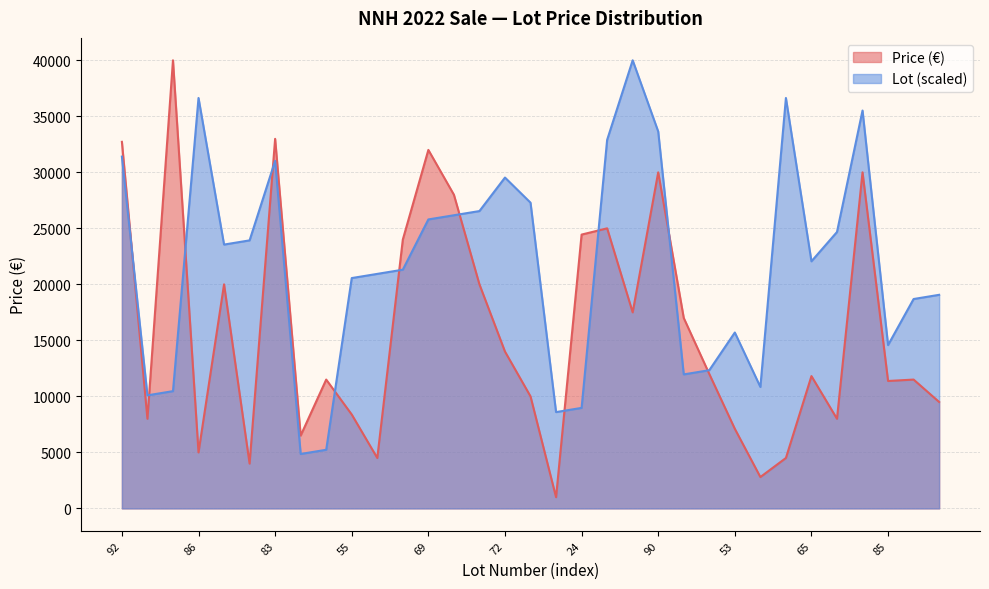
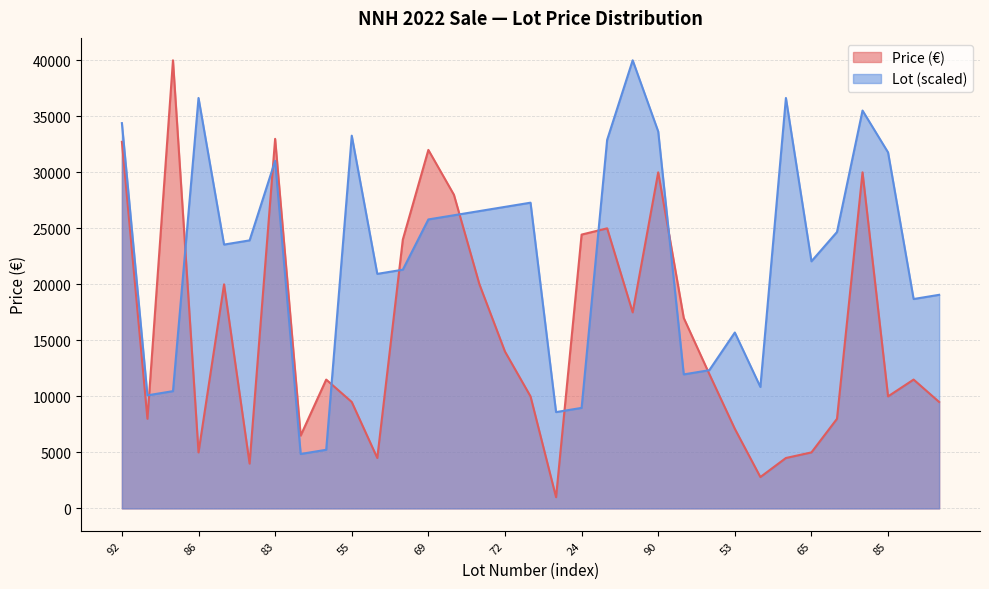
  {
    "Price (€)": {
      "92": 32700,
      "86": 5000,
      "83": 33000,
-     "55": 8400,
+     "55": 9500,
      "69": 32000,
      "72": 14000,
      "24": 24400,
      "90": 30000,
      "53": 7100,
-     "65": 11800,
-     "85": 11400
+     "65": 5000,
+     "85": 10000
    },
    "Lot (scaled)": {
-     "92": 31400,
+     "92": 34400,
      "86": 36600,
      "83": 31000,
-     "55": 20600,
+     "55": 33300,
      "69": 25800,
-     "72": 29500,
+     "72": 26900,
      "24": 9000,
      "90": 33600,
      "53": 15700,
      "65": 22100,
-     "85": 14600
+     "85": 31800
    }
  }
